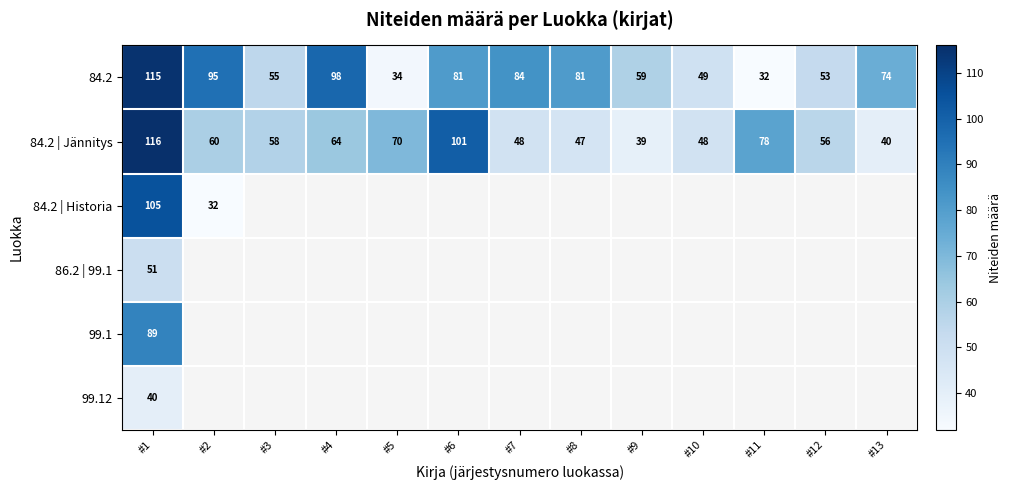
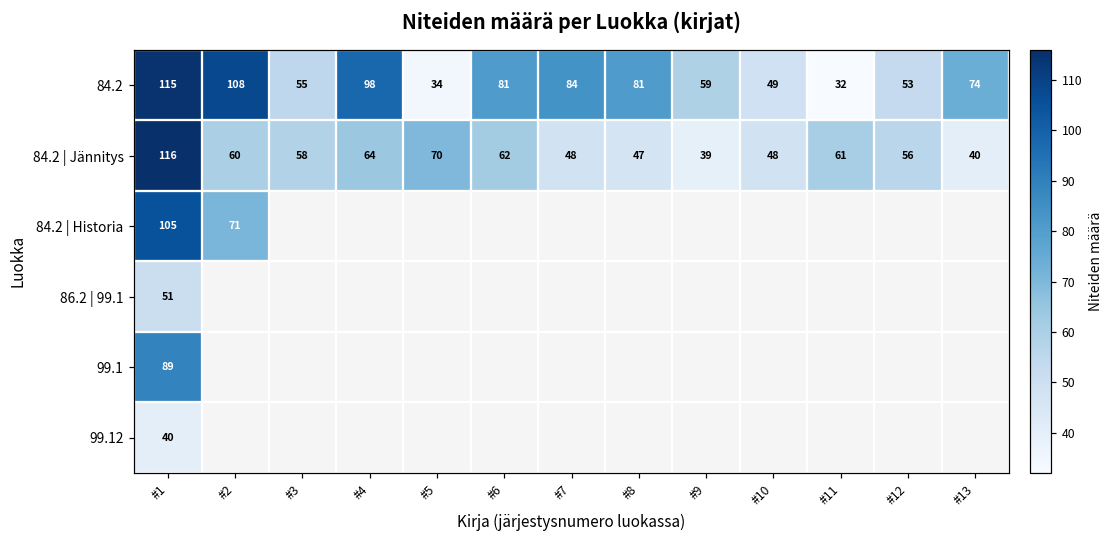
  {
    "84.2": {
      "#1": 115,
-     "#2": 95,
+     "#2": 108,
      "#3": 55,
      "#4": 98,
      "#5": 34,
      "#6": 81,
      "#7": 84,
      "#8": 81,
      "#9": 59,
      "#10": 49,
      "#11": 32,
      "#12": 53,
      "#13": 74
    },
    "84.2 | Jännitys": {
      "#1": 116,
      "#2": 60,
      "#3": 58,
      "#4": 64,
      "#5": 70,
-     "#6": 101,
+     "#6": 62,
      "#7": 48,
      "#8": 47,
      "#9": 39,
      "#10": 48,
-     "#11": 78,
+     "#11": 61,
      "#12": 56,
      "#13": 40
    },
    "84.2 | Historia": {
      "#1": 105,
-     "#2": 32
+     "#2": 71
    },
    "86.2 | 99.1": {
      "#1": 51
    },
    "99.1": {
      "#1": 89
    },
    "99.12": {
      "#1": 40
    }
  }
